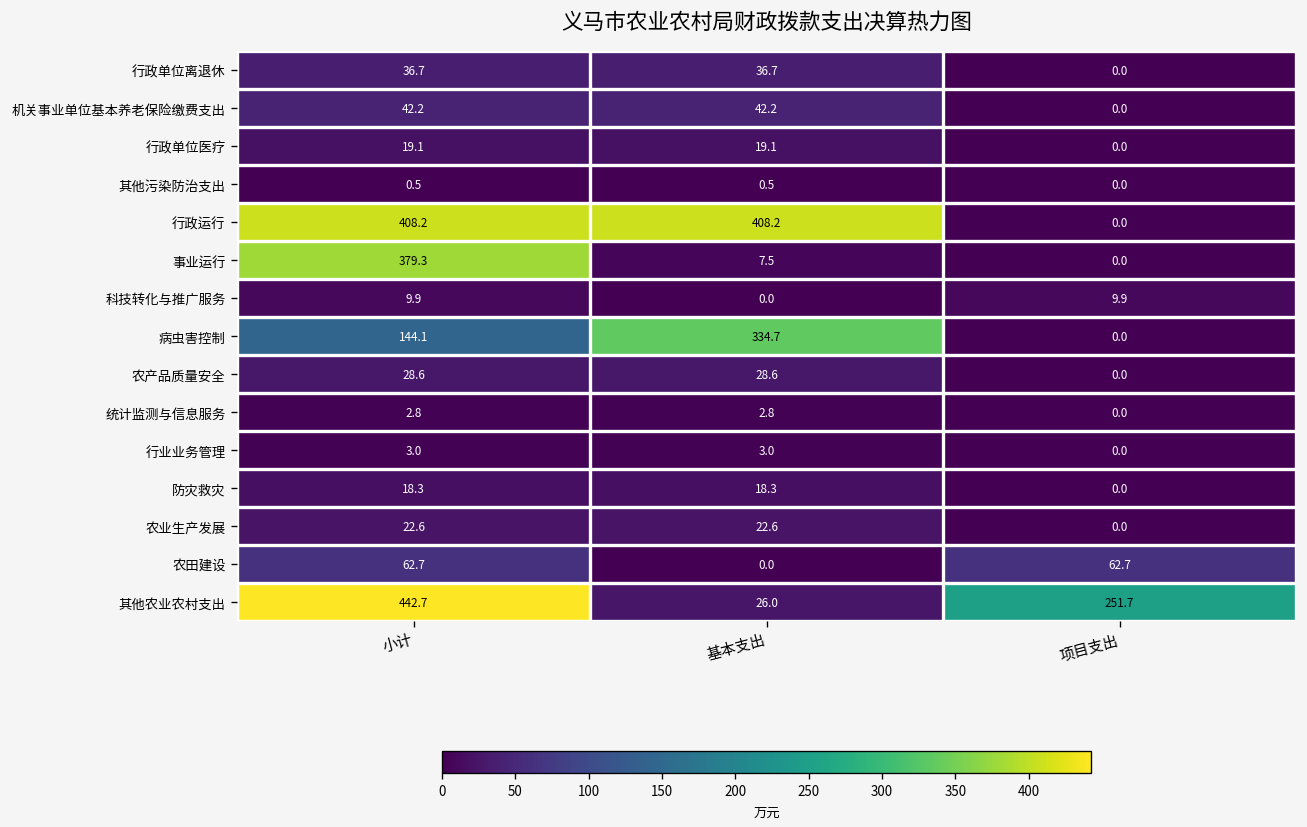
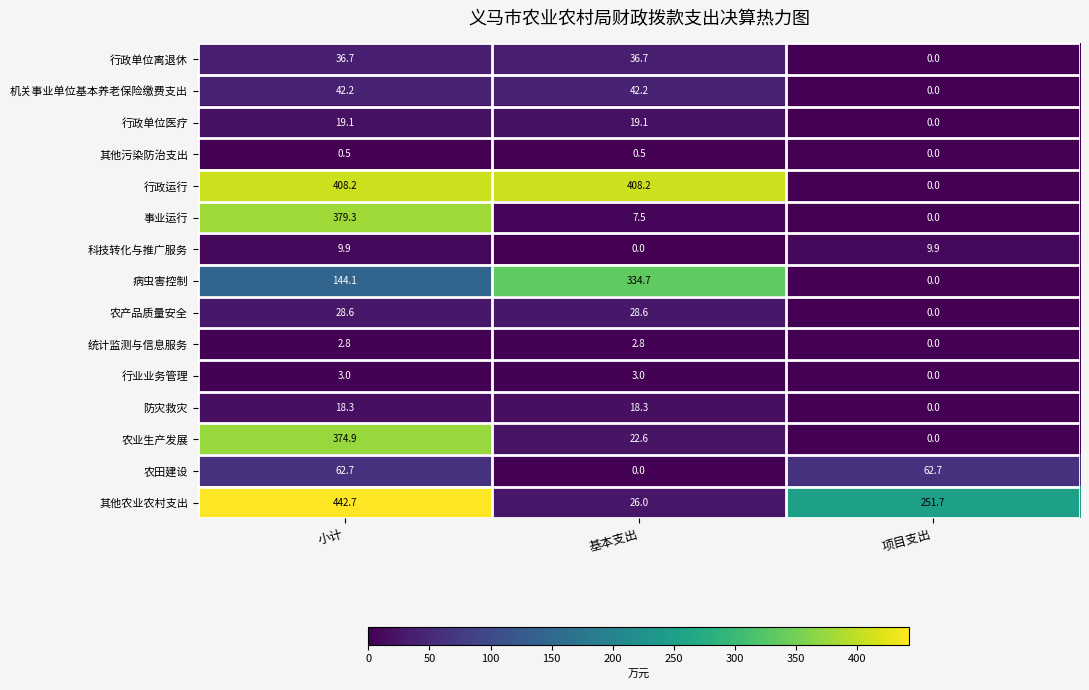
  {
    "行政单位离退休": {
      "小计": 36.7,
      "基本支出": 36.7,
      "项目支出": 0.0
    },
    "机关事业单位基本养老保险缴费支出": {
      "小计": 42.2,
      "基本支出": 42.2,
      "项目支出": 0.0
    },
    "行政单位医疗": {
      "小计": 19.1,
      "基本支出": 19.1,
      "项目支出": 0.0
    },
    "其他污染防治支出": {
      "小计": 0.5,
      "基本支出": 0.5,
      "项目支出": 0.0
    },
    "行政运行": {
      "小计": 408.2,
      "基本支出": 408.2,
      "项目支出": 0.0
    },
    "事业运行": {
      "小计": 379.3,
      "基本支出": 7.5,
      "项目支出": 0.0
    },
    "科技转化与推广服务": {
      "小计": 9.9,
      "基本支出": 0.0,
      "项目支出": 9.9
    },
    "病虫害控制": {
      "小计": 144.1,
      "基本支出": 334.7,
      "项目支出": 0.0
    },
    "农产品质量安全": {
      "小计": 28.6,
      "基本支出": 28.6,
      "项目支出": 0.0
    },
    "统计监测与信息服务": {
      "小计": 2.8,
      "基本支出": 2.8,
      "项目支出": 0.0
    },
    "行业业务管理": {
      "小计": 3.0,
      "基本支出": 3.0,
      "项目支出": 0.0
    },
    "防灾救灾": {
      "小计": 18.3,
      "基本支出": 18.3,
      "项目支出": 0.0
    },
    "农业生产发展": {
-     "小计": 22.6,
+     "小计": 374.9,
      "基本支出": 22.6,
      "项目支出": 0.0
    },
    "农田建设": {
      "小计": 62.7,
      "基本支出": 0.0,
      "项目支出": 62.7
    },
    "其他农业农村支出": {
      "小计": 442.7,
      "基本支出": 26.0,
      "项目支出": 251.7
    }
  }
